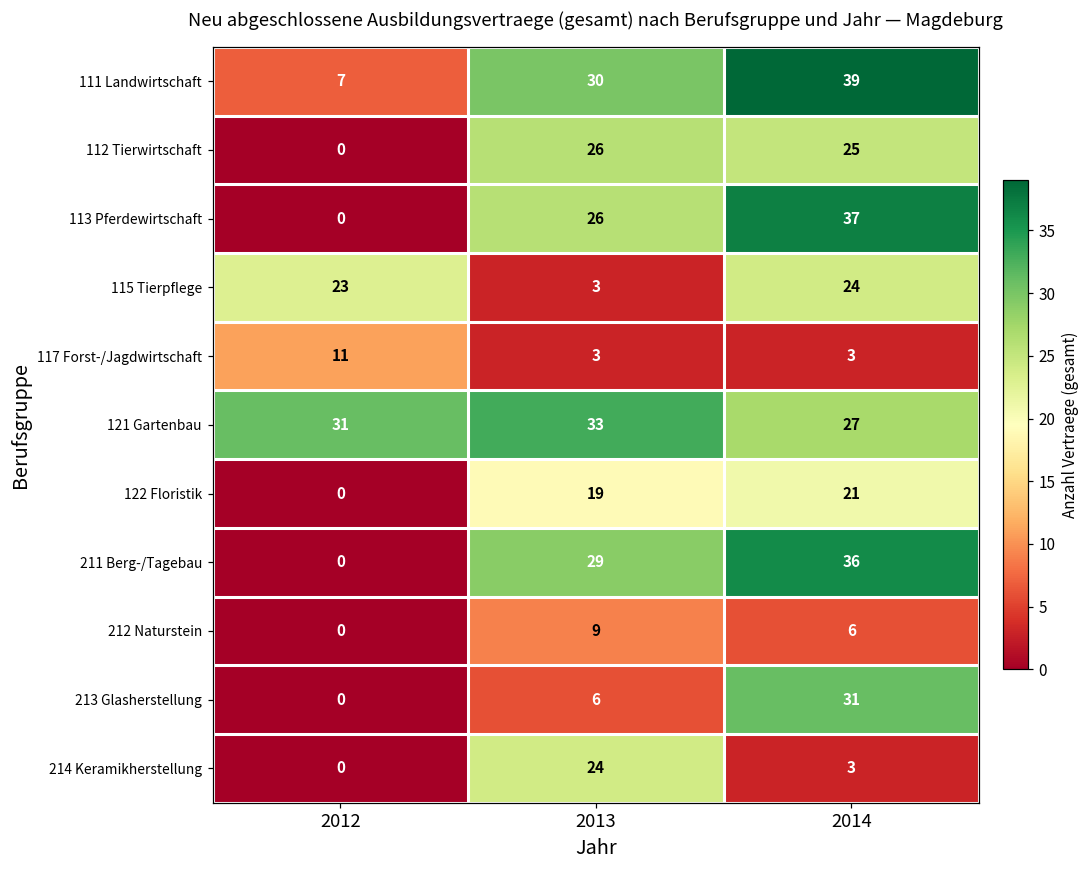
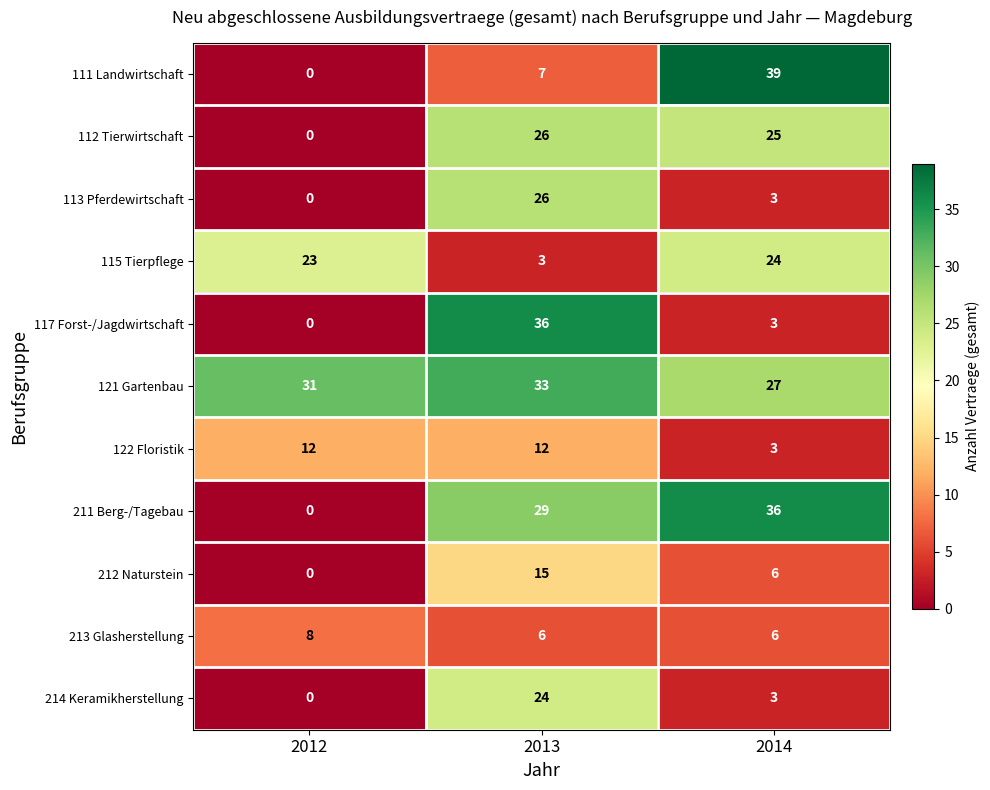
  {
    "111 Landwirtschaft": {
-     "2012": 7,
-     "2013": 30,
+     "2012": 0,
+     "2013": 7,
      "2014": 39
    },
    "112 Tierwirtschaft": {
      "2012": 0,
      "2013": 26,
      "2014": 25
    },
    "113 Pferdewirtschaft": {
      "2012": 0,
      "2013": 26,
-     "2014": 37
+     "2014": 3
    },
    "115 Tierpflege": {
      "2012": 23,
      "2013": 3,
      "2014": 24
    },
    "117 Forst-/Jagdwirtschaft": {
-     "2012": 11,
-     "2013": 3,
+     "2012": 0,
+     "2013": 36,
      "2014": 3
    },
    "121 Gartenbau": {
      "2012": 31,
      "2013": 33,
      "2014": 27
    },
    "122 Floristik": {
-     "2012": 0,
-     "2013": 19,
-     "2014": 21
+     "2012": 12,
+     "2013": 12,
+     "2014": 3
    },
    "211 Berg-/Tagebau": {
      "2012": 0,
      "2013": 29,
      "2014": 36
    },
    "212 Naturstein": {
      "2012": 0,
-     "2013": 9,
+     "2013": 15,
      "2014": 6
    },
    "213 Glasherstellung": {
-     "2012": 0,
+     "2012": 8,
      "2013": 6,
-     "2014": 31
+     "2014": 6
    },
    "214 Keramikherstellung": {
      "2012": 0,
      "2013": 24,
      "2014": 3
    }
  }
